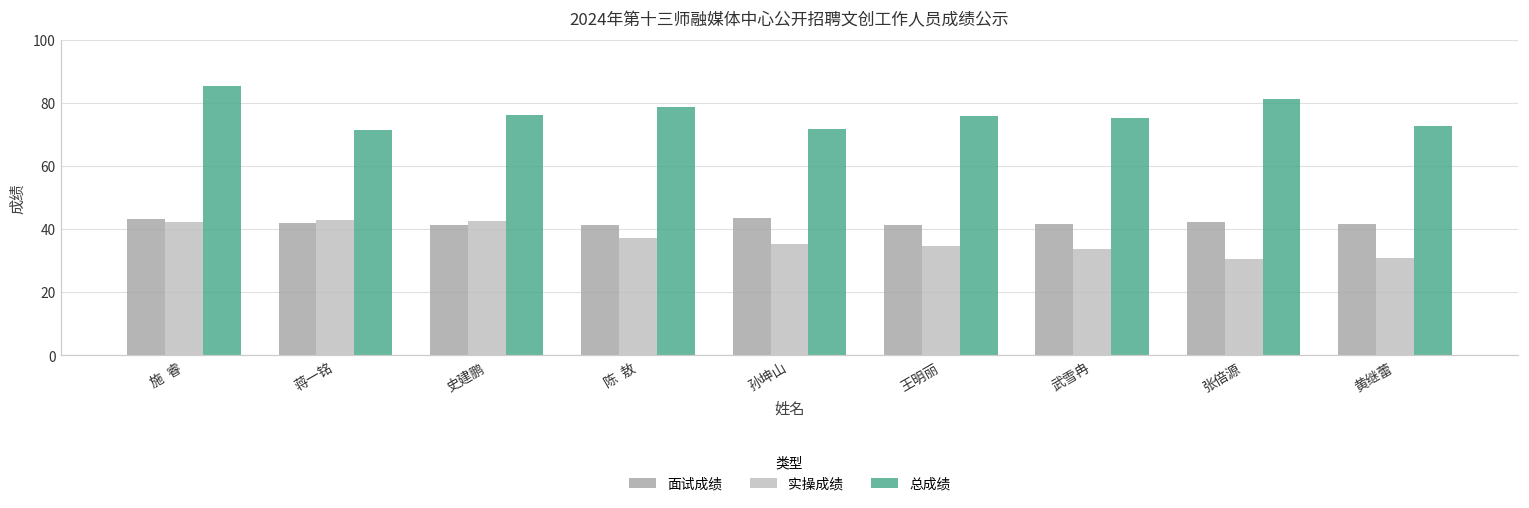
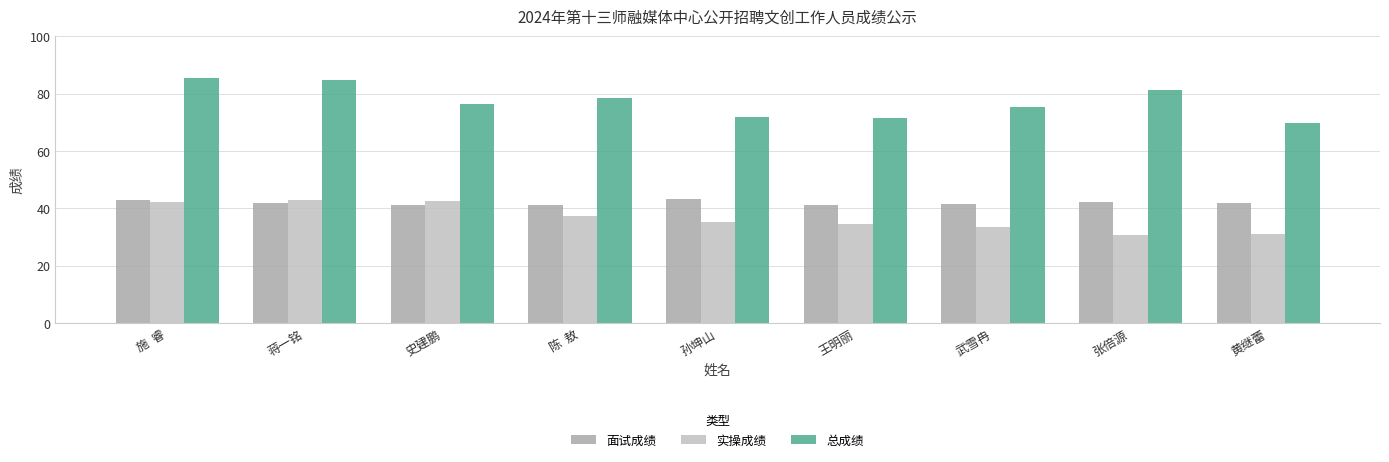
  {
    "总成绩": {
      "施 睿": 85,
-     "蒋一铭": 71,
+     "蒋一铭": 85,
      "史建鹏": 76,
      "陈 敖": 79,
      "孙坤山": 72,
-     "王明丽": 76,
+     "王明丽": 72,
      "武雪冉": 75,
      "张倍源": 81,
-     "黄继蕾": 73
+     "黄继蕾": 70
    }
  }
